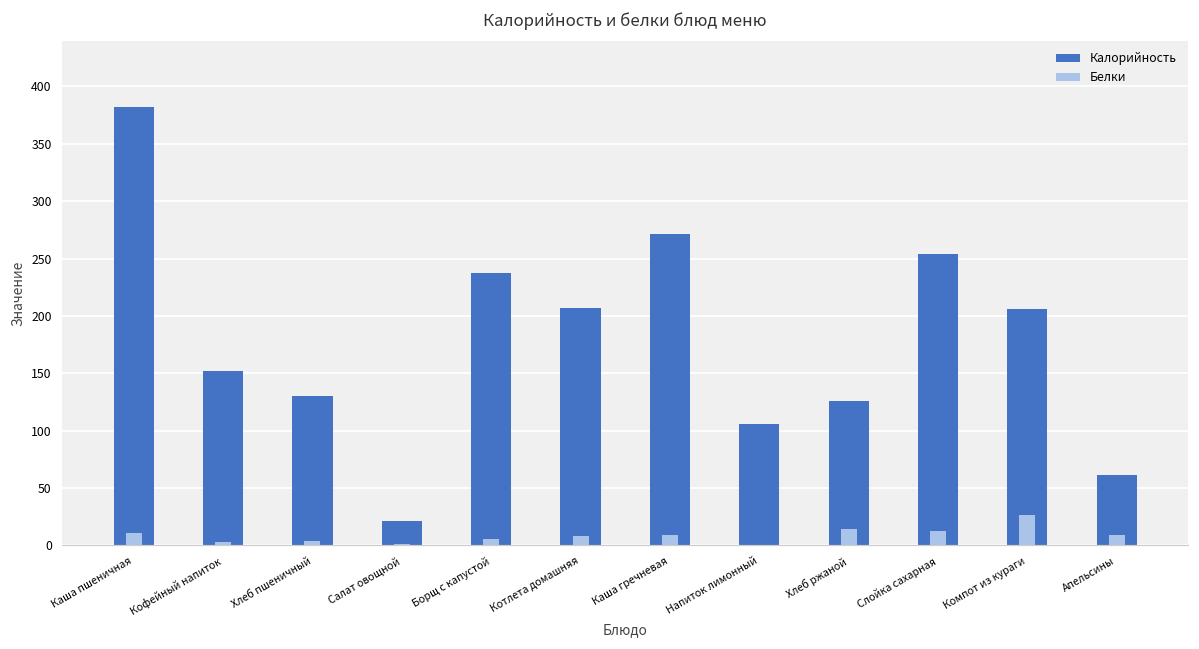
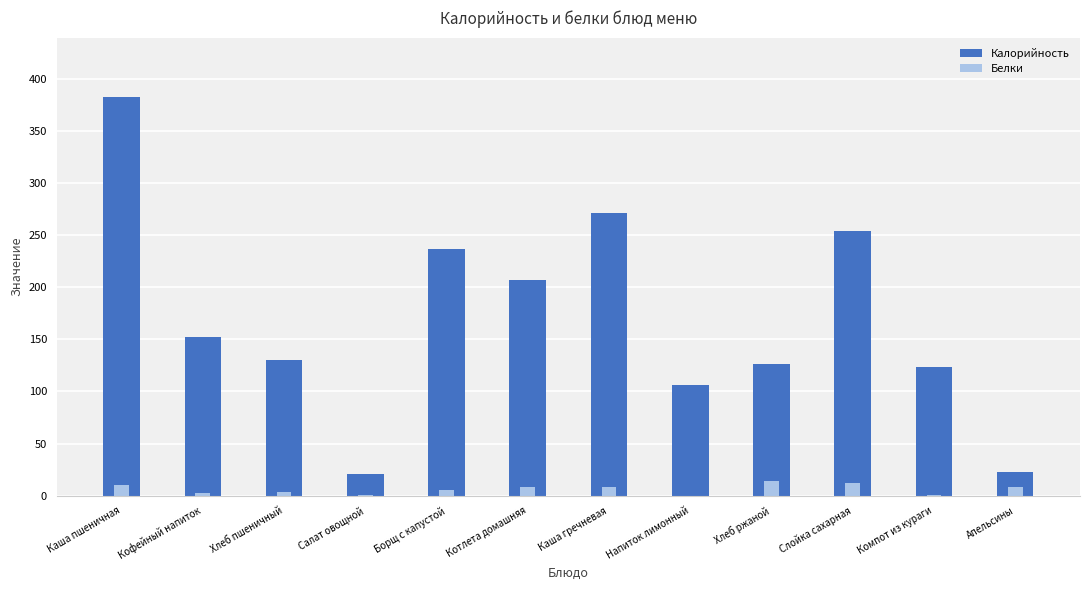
  {
    "Калорийность": {
      "Каша пшеничная": 382,
      "Кофейный напиток": 152,
      "Хлеб пшеничный": 130,
      "Салат овощной": 21,
      "Борщ с капустой": 237,
      "Котлета домашняя": 207,
      "Каша гречневая": 271,
      "Напиток лимонный": 106,
      "Хлеб ржаной": 126,
      "Слойка сахарная": 254,
-     "Компот из кураги": 206,
-     "Апельсины": 61
+     "Компот из кураги": 123,
+     "Апельсины": 23
    },
    "Белки": {
-     "Компот из кураги": 26
+     "Компот из кураги": 1
    }
  }
